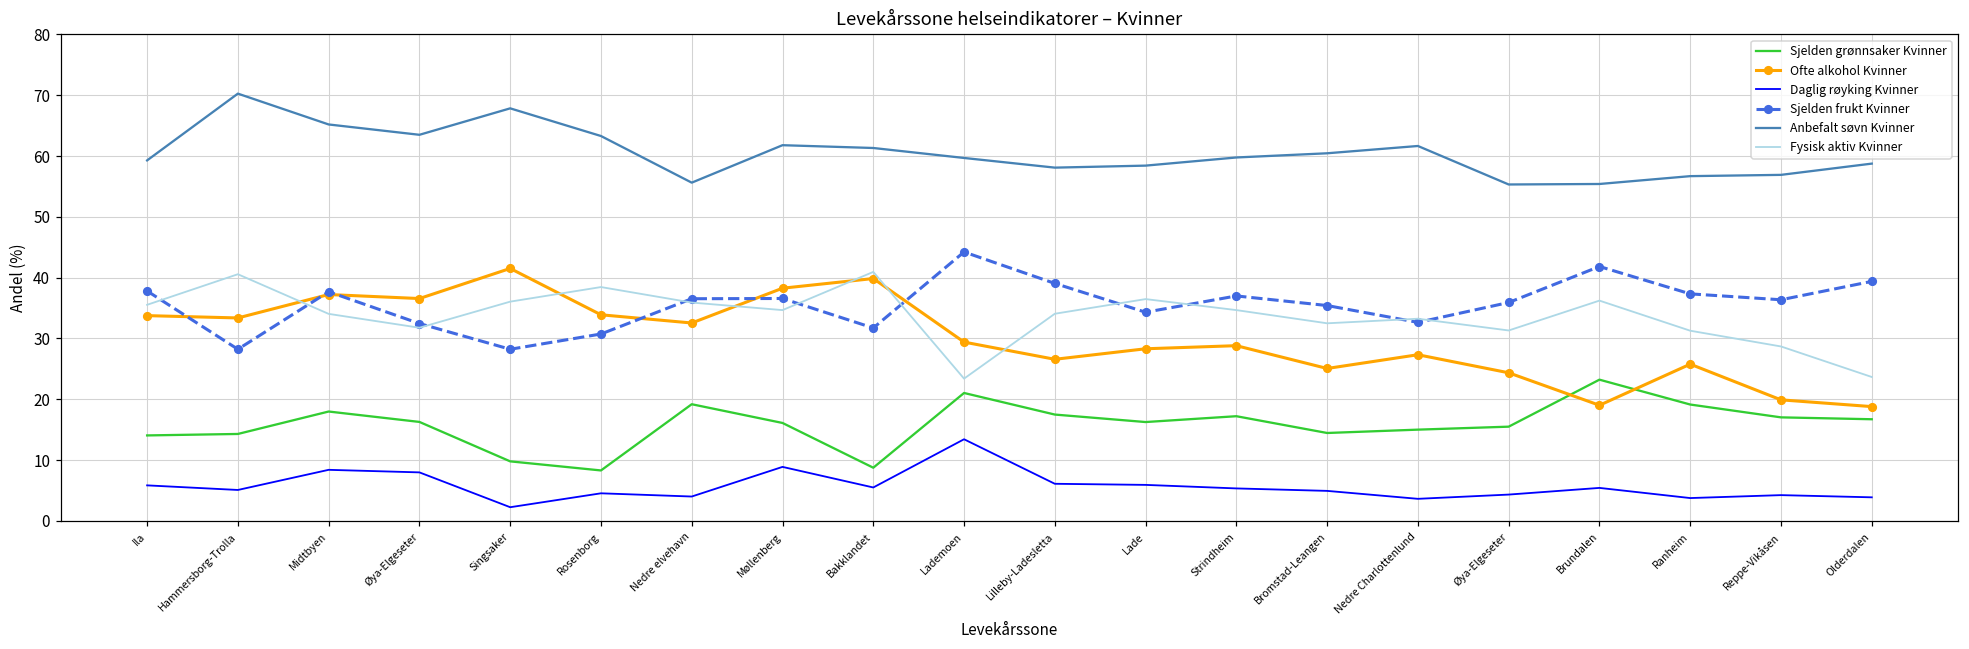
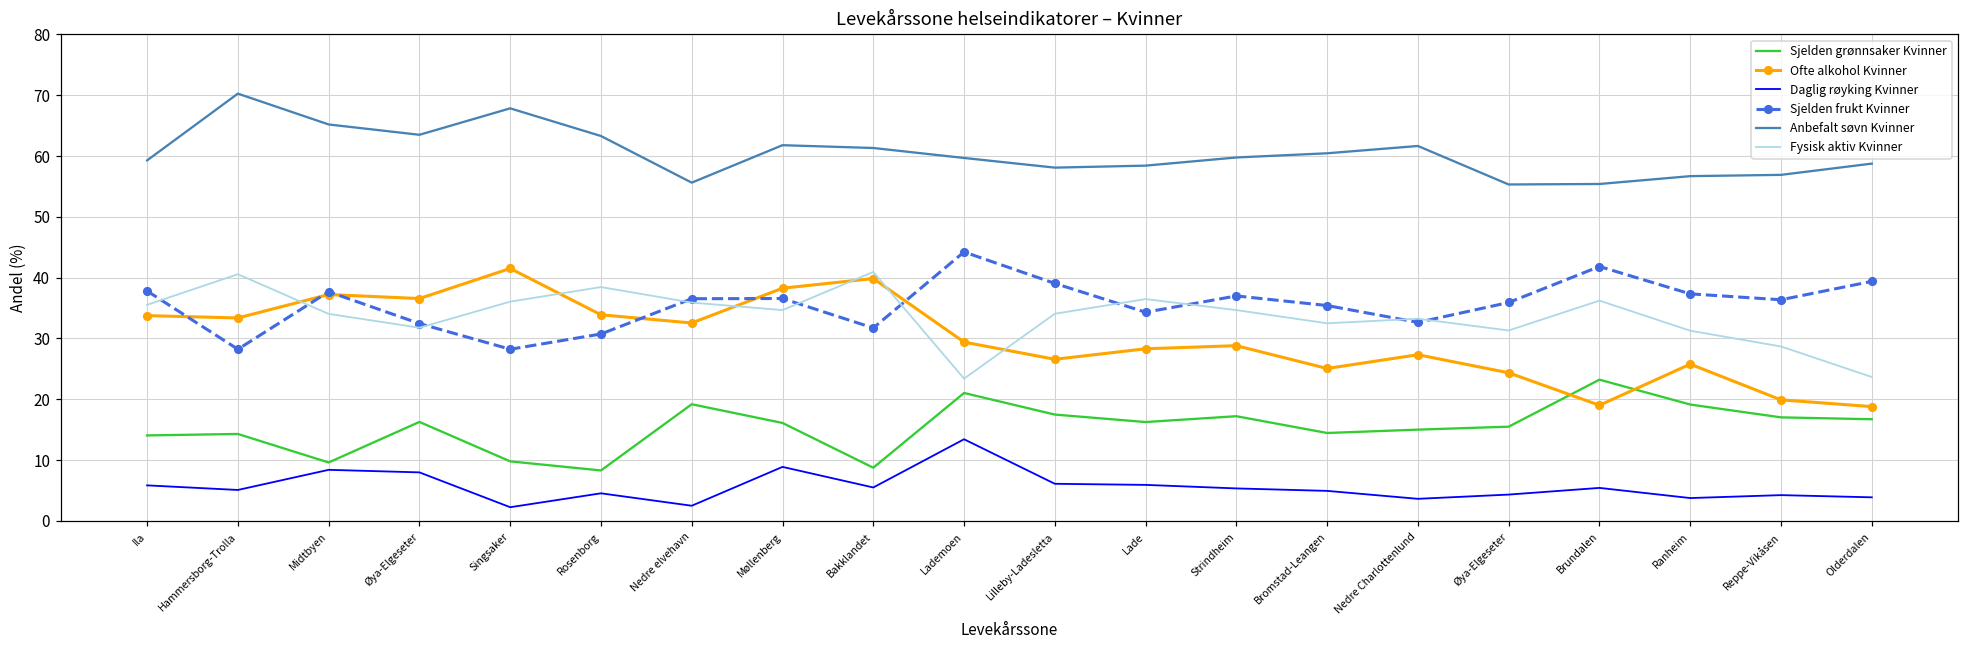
  {
    "Sjelden grønnsaker Kvinner": {
      "Ila": 14,
      "Hammersborg-Trolla": 14,
-     "Midtbyen": 18,
+     "Midtbyen": 10,
      "Singsaker": 10,
      "Rosenborg": 8,
      "Nedre elvehavn": 19,
      "Møllenberg": 16,
      "Bakklandet": 9,
      "Lademoen": 21,
      "Lilleby-Ladesletta": 17,
      "Lade": 16,
      "Strindheim": 17,
      "Bromstad-Leangen": 14,
      "Nedre Charlottenlund": 15,
      "Brundalen": 23,
      "Ranheim": 19,
      "Reppe-Vikåsen": 17,
      "Olderdalen": 17
    },
    "Ofte alkohol Kvinner": {
      "Ila": 34,
      "Hammersborg-Trolla": 33,
      "Midtbyen": 37,
      "Singsaker": 42,
      "Rosenborg": 34,
      "Nedre elvehavn": 33,
      "Møllenberg": 38,
      "Bakklandet": 40,
      "Lademoen": 29,
      "Lilleby-Ladesletta": 27,
      "Lade": 28,
      "Strindheim": 29,
      "Bromstad-Leangen": 25,
      "Nedre Charlottenlund": 27,
      "Brundalen": 19,
      "Ranheim": 26,
      "Reppe-Vikåsen": 20,
      "Olderdalen": 19
    },
    "Daglig røyking Kvinner": {
      "Ila": 6,
      "Hammersborg-Trolla": 5,
      "Midtbyen": 8,
      "Singsaker": 2,
      "Rosenborg": 5,
-     "Nedre elvehavn": 4,
+     "Nedre elvehavn": 2,
      "Møllenberg": 9,
      "Bakklandet": 6,
      "Lademoen": 13,
      "Lilleby-Ladesletta": 6,
      "Lade": 6,
      "Strindheim": 5,
      "Bromstad-Leangen": 5,
      "Nedre Charlottenlund": 4,
      "Brundalen": 5,
      "Ranheim": 4,
      "Reppe-Vikåsen": 4,
      "Olderdalen": 4
    },
    "Fysisk aktiv Kvinner": {
      "Ila": 36,
      "Hammersborg-Trolla": 41,
      "Midtbyen": 34,
      "Singsaker": 36,
      "Rosenborg": 38,
      "Nedre elvehavn": 36,
      "Møllenberg": 35,
      "Bakklandet": 41,
      "Lademoen": 23,
      "Lilleby-Ladesletta": 34,
      "Lade": 36,
      "Strindheim": 35,
      "Bromstad-Leangen": 33,
      "Nedre Charlottenlund": 33,
      "Brundalen": 36,
      "Ranheim": 31,
      "Reppe-Vikåsen": 29,
      "Olderdalen": 24
    }
  }
